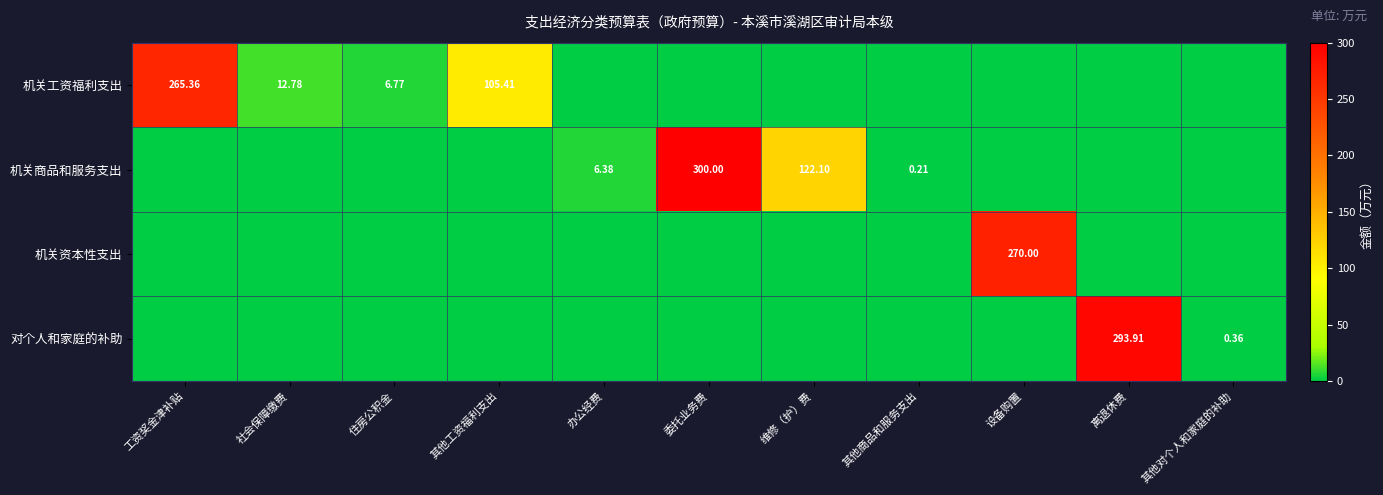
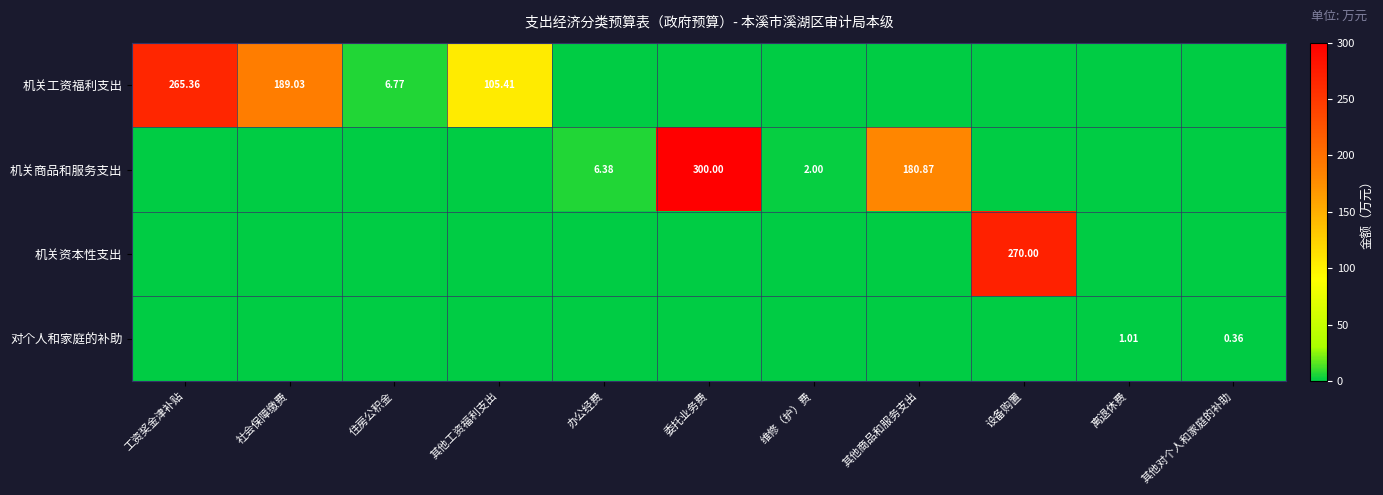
  {
    "机关工资福利支出": {
      "工资奖金津补贴": 265.36,
-     "社会保障缴费": 12.78,
+     "社会保障缴费": 189.03,
      "住房公积金": 6.77,
      "其他工资福利支出": 105.41
    },
    "机关商品和服务支出": {
      "办公经费": 6.38,
      "委托业务费": 300.00,
-     "维修（护）费": 122.10,
-     "其他商品和服务支出": 0.21
+     "维修（护）费": 2.00,
+     "其他商品和服务支出": 180.87
    },
    "机关资本性支出": {
      "设备购置": 270.00
    },
    "对个人和家庭的补助": {
-     "离退休费": 293.91,
+     "离退休费": 1.01,
      "其他对个人和家庭的补助": 0.36
    }
  }
